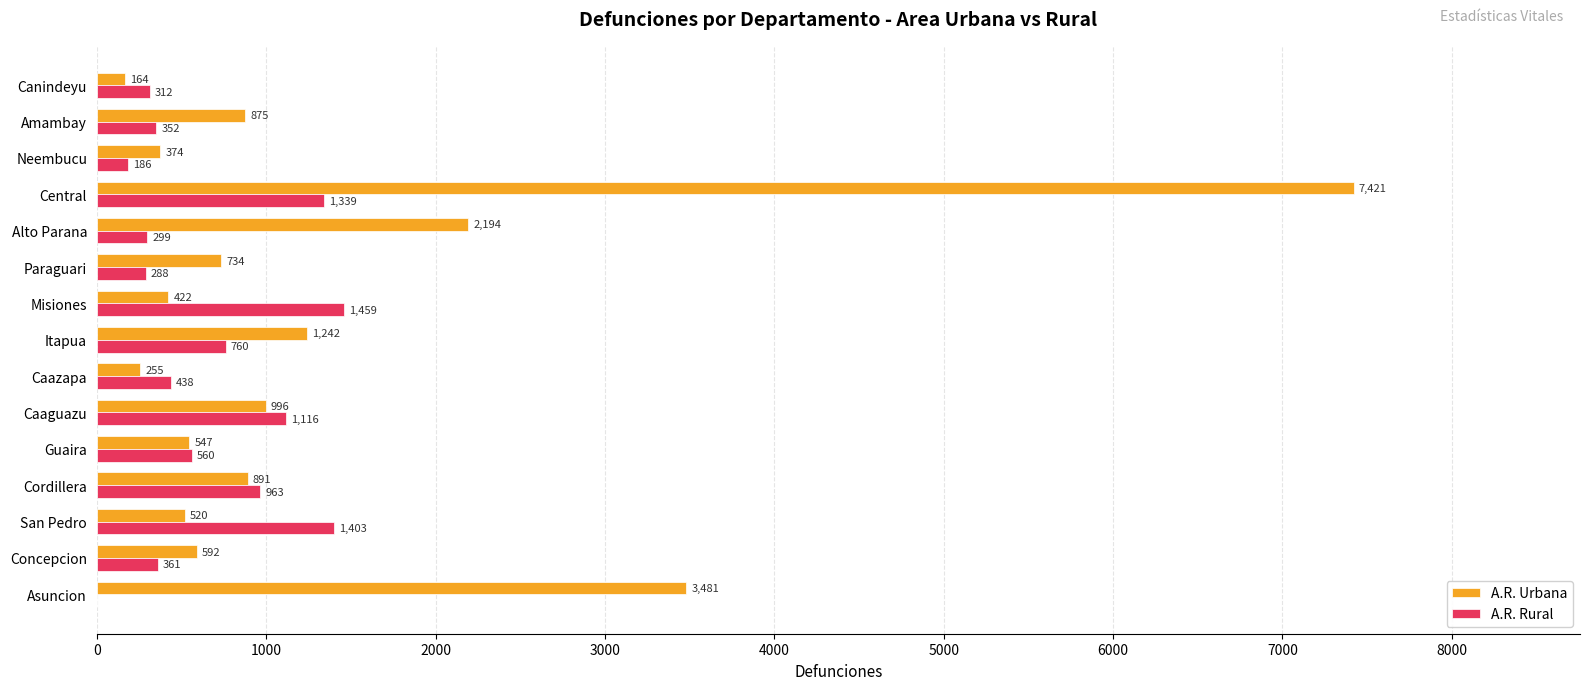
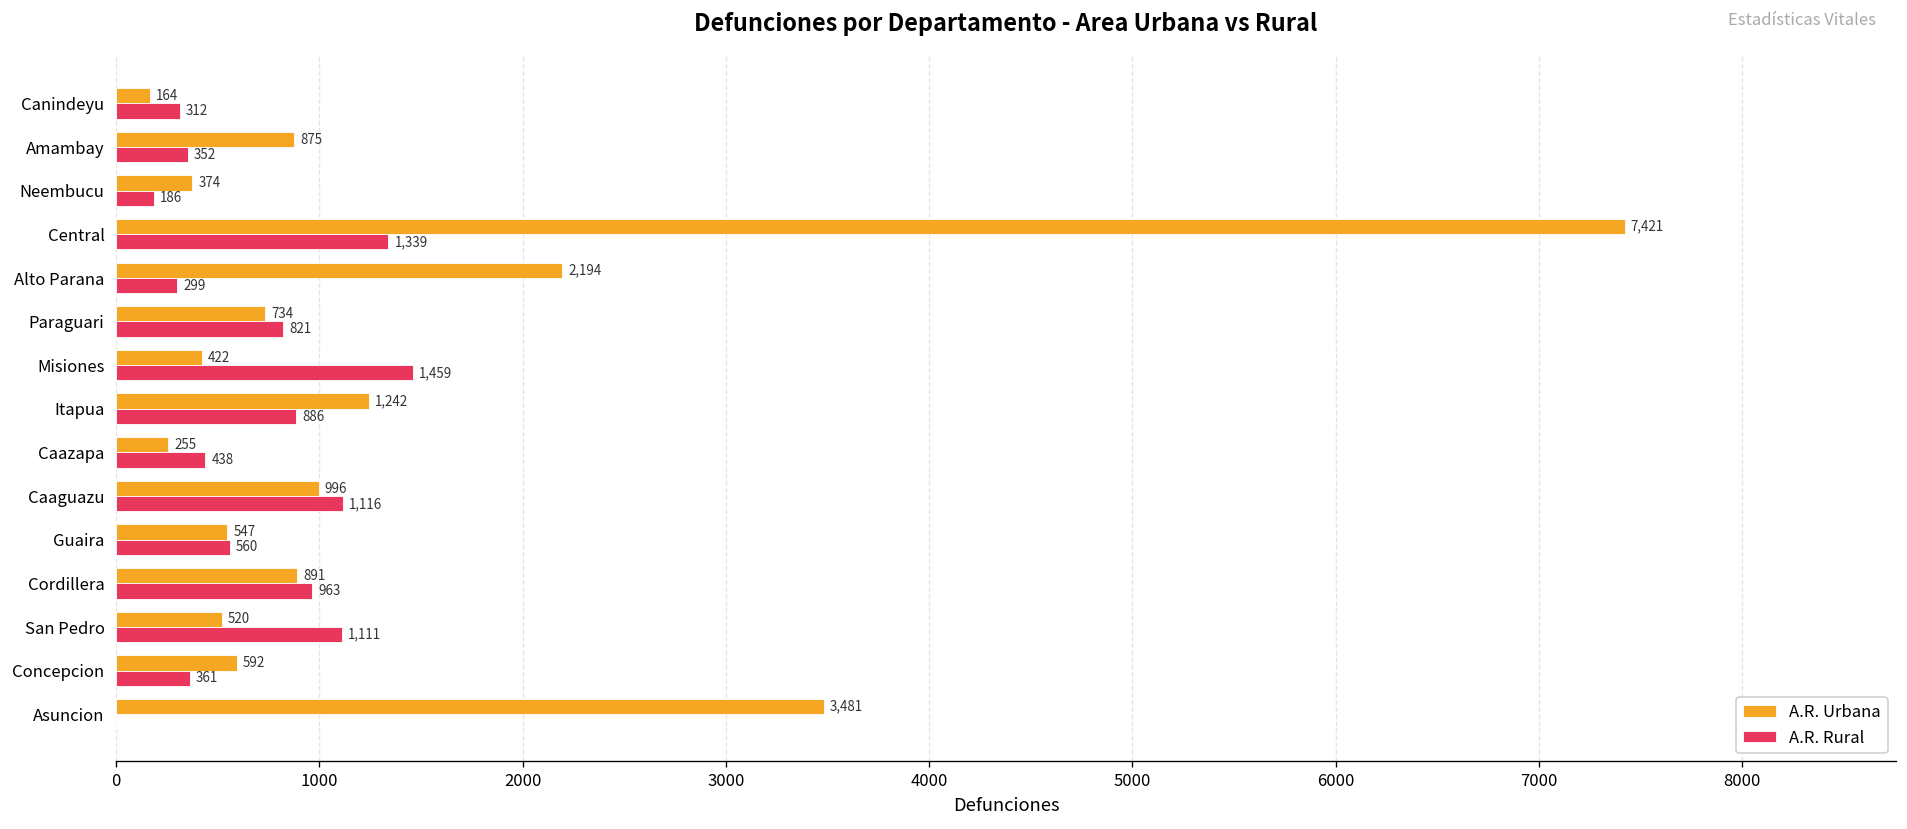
  {
    "A.R. Urbana": {
      "Canindeyu": "164",
      "Amambay": "875",
      "Neembucu": "374",
      "Central": "7,421",
      "Alto Parana": "2,194",
      "Paraguari": "734",
      "Misiones": "422",
      "Itapua": "1,242",
      "Caazapa": "255",
      "Caaguazu": "996",
      "Guaira": "547",
      "Cordillera": "891",
      "San Pedro": "520",
      "Concepcion": "592",
      "Asuncion": "3,481"
    },
    "A.R. Rural": {
      "Canindeyu": "312",
      "Amambay": "352",
      "Neembucu": "186",
      "Central": "1,339",
      "Alto Parana": "299",
-     "Paraguari": "288",
+     "Paraguari": "821",
      "Misiones": "1,459",
-     "Itapua": "760",
+     "Itapua": "886",
      "Caazapa": "438",
      "Caaguazu": "1,116",
      "Guaira": "560",
      "Cordillera": "963",
-     "San Pedro": "1,403",
+     "San Pedro": "1,111",
      "Concepcion": "361"
    }
  }
